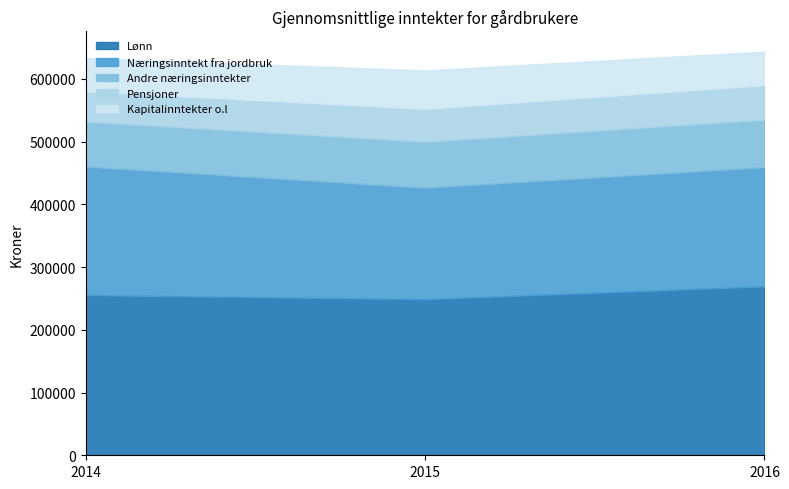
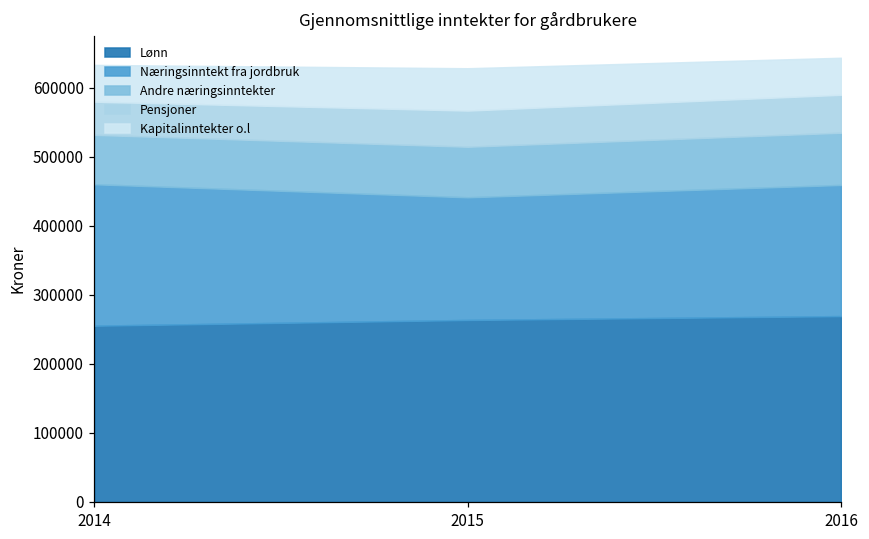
  {
    "Lønn": {
      "2014": 260000,
-     "2015": 250000,
+     "2015": 260000,
      "2016": 270000
    },
    "Næringsinntekt fra jordbruk": {
      "2014": 210000,
      "2015": 180000,
      "2016": 190000
    }
  }
